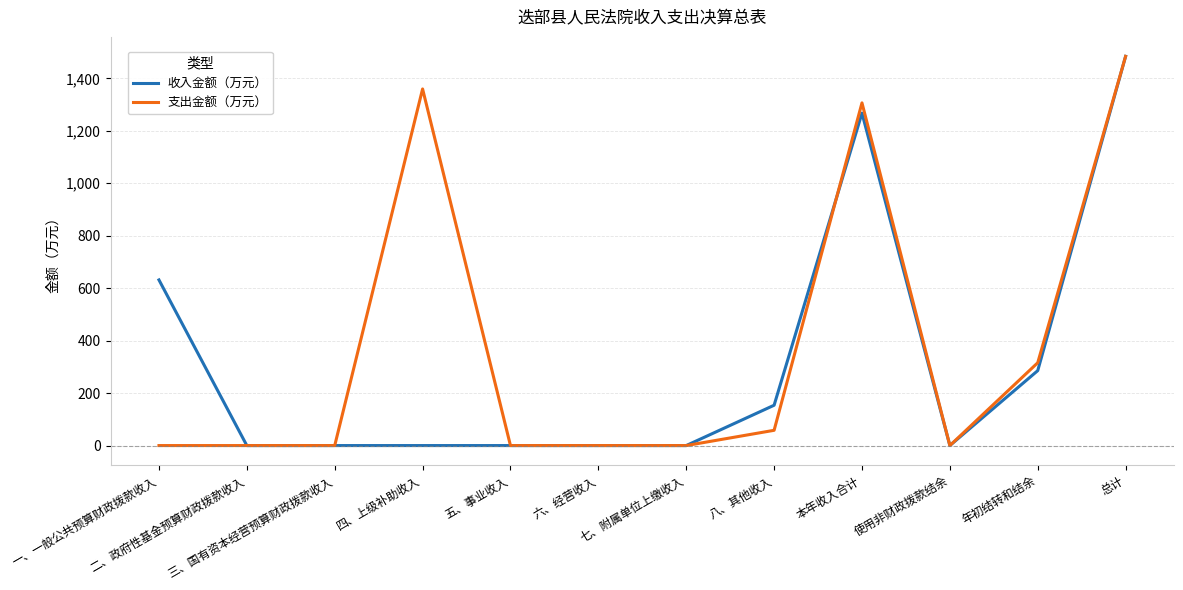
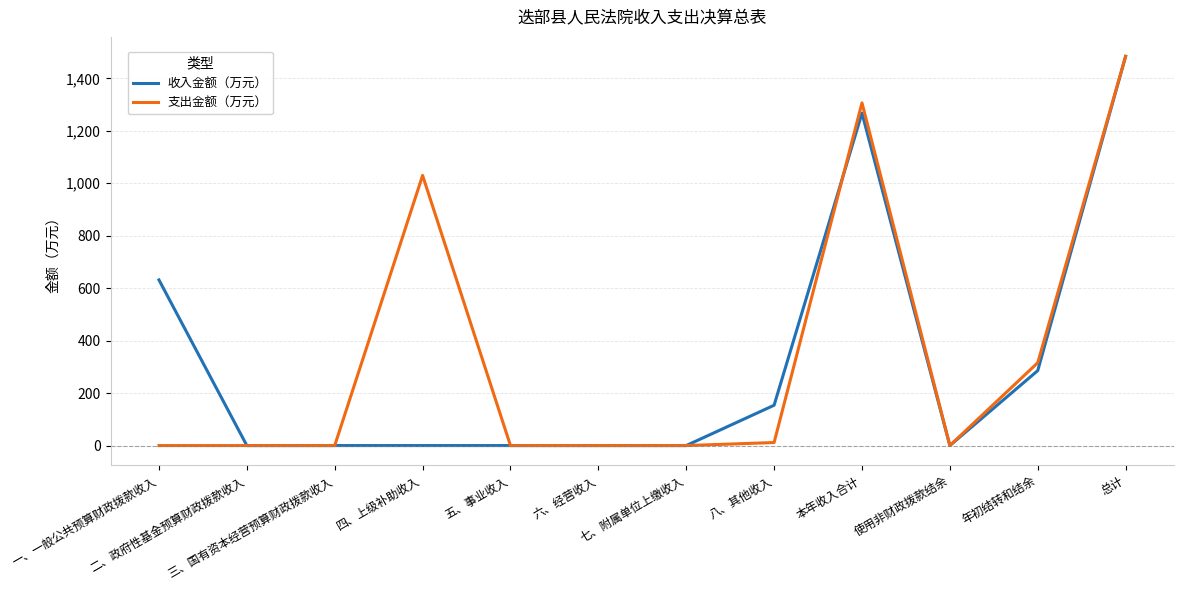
  {
    "收入金额（万元）": {
      "一、一般公共预算财政拨款收入": "630",
      "四、上级补助收入": "0",
      "八、其他收入": "150",
      "本年收入合计": "1,270",
      "年初结转和结余": "290"
    },
    "支出金额（万元）": {
      "一、一般公共预算财政拨款收入": "0",
-     "四、上级补助收入": "1,360",
-     "八、其他收入": "60",
+     "四、上级补助收入": "1,030",
+     "八、其他收入": "10",
      "本年收入合计": "1,310",
      "年初结转和结余": "320"
    }
  }
